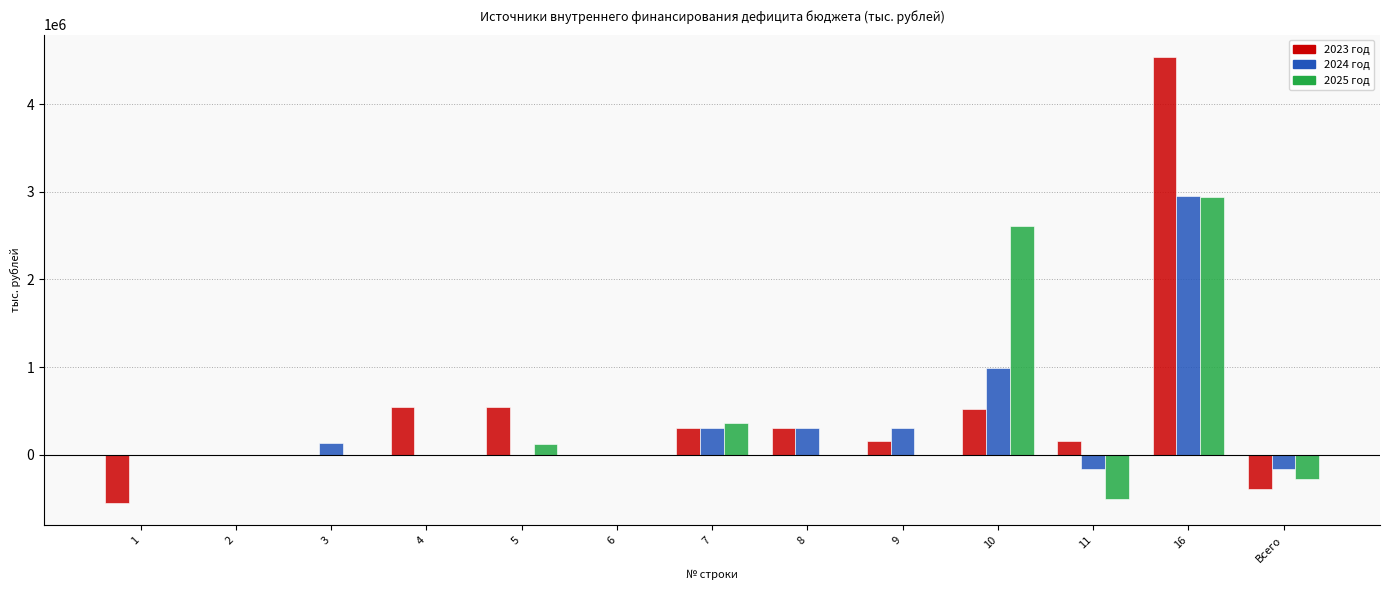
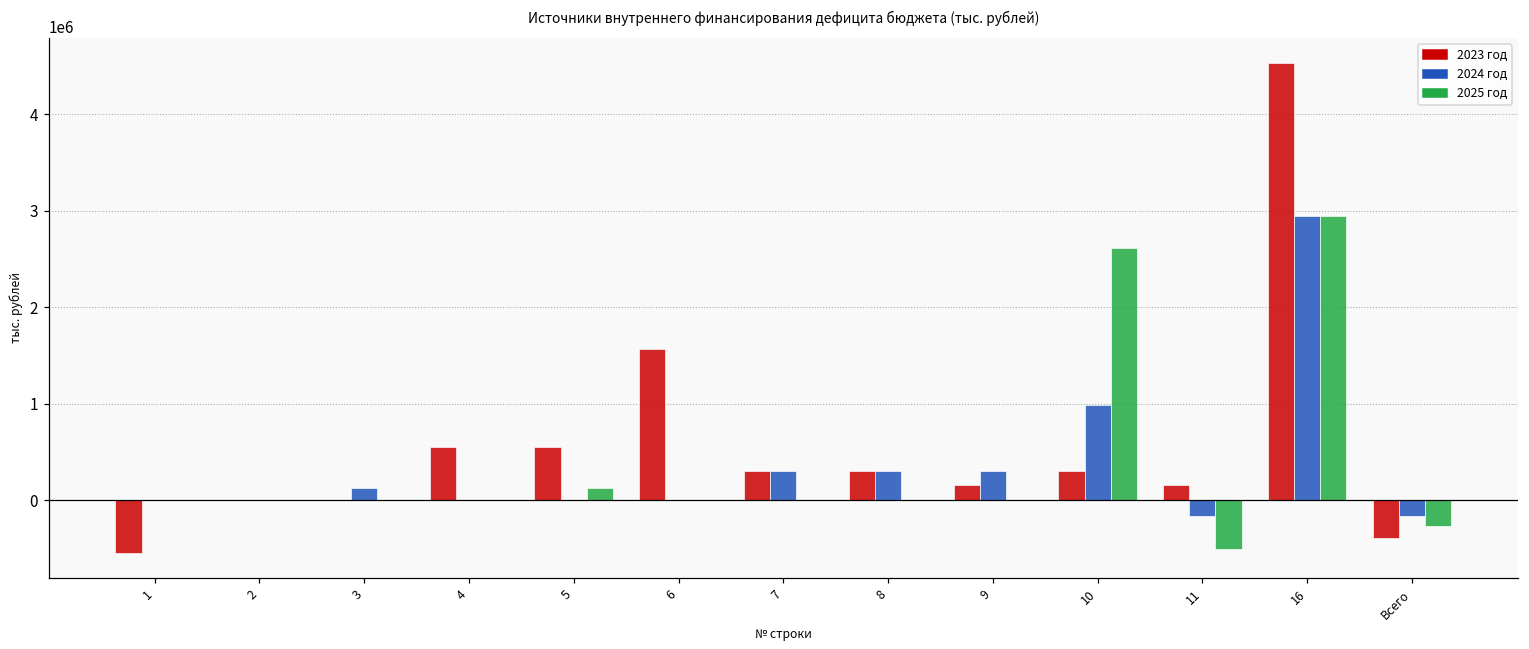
  {
    "2023 год": {
      "1": -600000,
      "2": 0,
      "3": 0,
      "4": 600000,
      "5": 600000,
-     "6": 0,
+     "6": 1600000,
      "7": 300000,
      "8": 300000,
      "9": 200000,
-     "10": 500000,
+     "10": 300000,
      "11": 200000,
      "16": 4500000,
      "Всего": -400000
    },
    "2024 год": {
      "1": 0,
      "2": 0,
      "3": 100000,
      "4": 0,
      "5": 0,
      "6": 0,
      "7": 300000,
      "8": 300000,
      "9": 300000,
      "10": 1000000,
      "11": -200000,
      "16": 2900000,
      "Всего": -200000
    },
    "2025 год": {
      "1": 0,
      "2": 0,
      "3": 0,
      "4": 0,
      "5": 100000,
      "6": 0,
-     "7": 400000,
+     "7": 0,
      "8": 0,
      "9": 0,
      "10": 2600000,
      "11": -500000,
      "16": 2900000,
      "Всего": -300000
    }
  }
